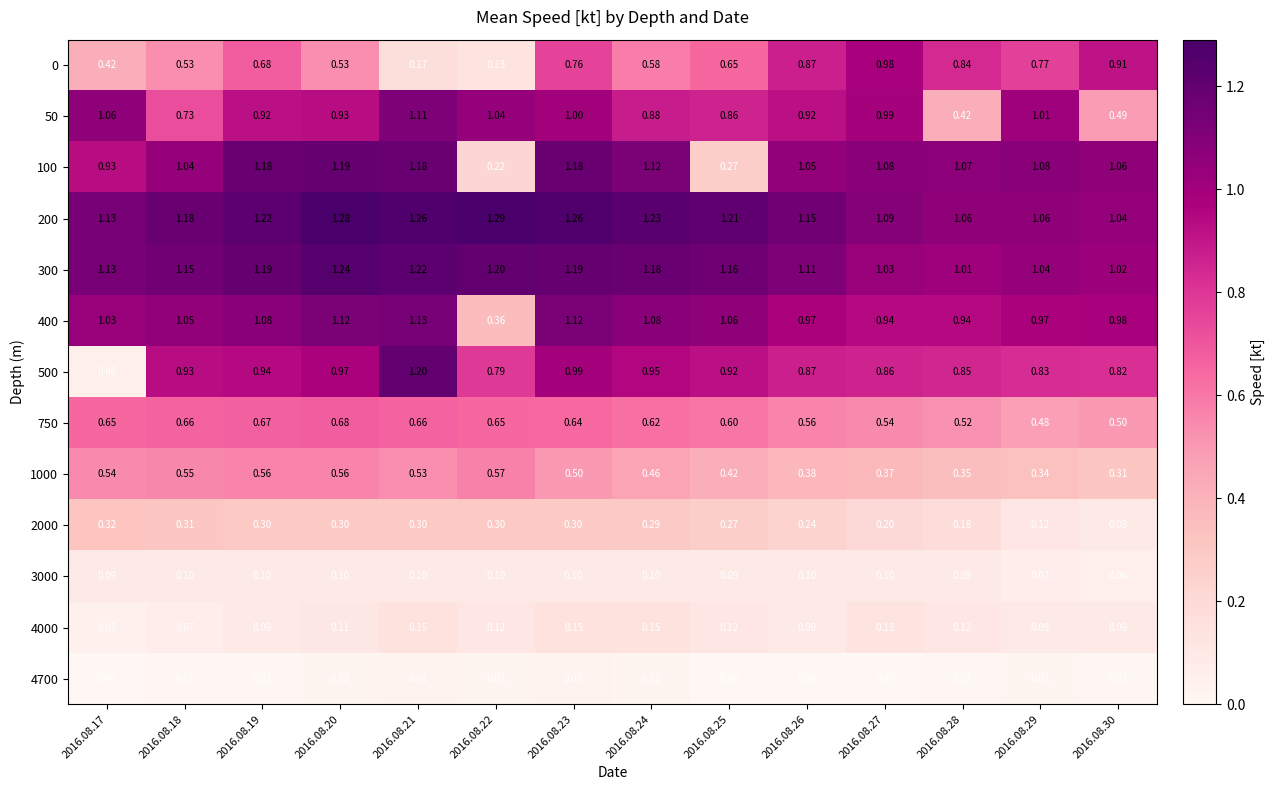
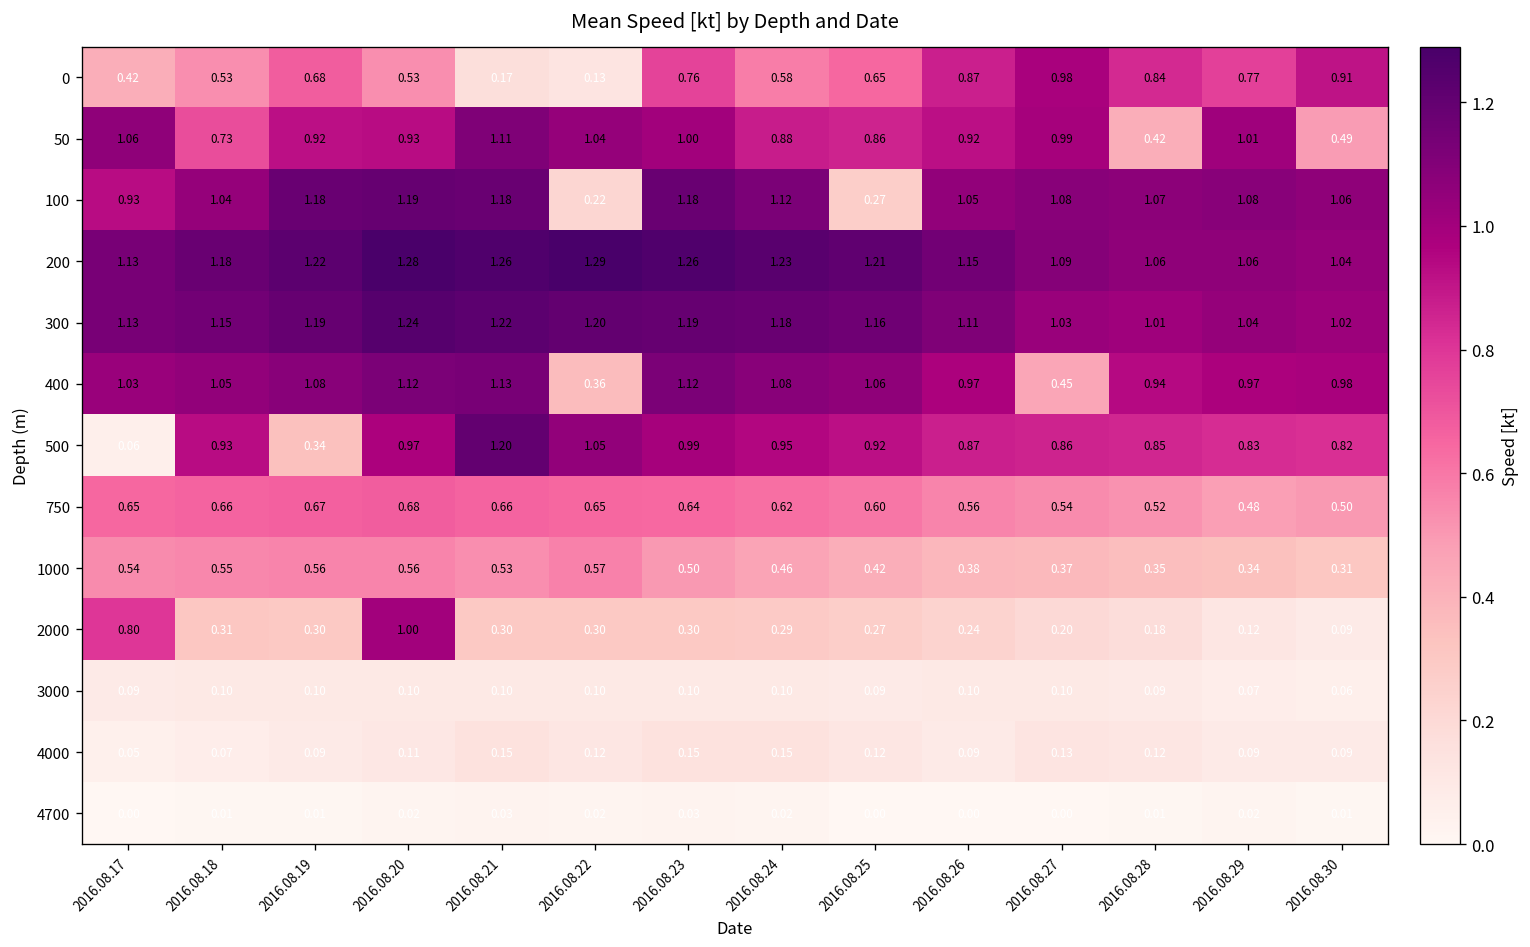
  {
    "0": {
      "2016.08.17": 0.42,
      "2016.08.18": 0.53,
      "2016.08.19": 0.68,
      "2016.08.20": 0.53,
      "2016.08.23": 0.76,
      "2016.08.24": 0.58,
      "2016.08.25": 0.65,
      "2016.08.26": 0.87,
      "2016.08.27": 0.98,
      "2016.08.28": 0.84,
      "2016.08.29": 0.77,
      "2016.08.30": 0.91
    },
    "50": {
      "2016.08.17": 1.06,
      "2016.08.18": 0.73,
      "2016.08.19": 0.92,
      "2016.08.20": 0.93,
      "2016.08.21": 1.11,
      "2016.08.22": 1.04,
      "2016.08.23": 1.00,
      "2016.08.24": 0.88,
      "2016.08.25": 0.86,
      "2016.08.26": 0.92,
      "2016.08.27": 0.99,
      "2016.08.28": 0.42,
      "2016.08.29": 1.01,
      "2016.08.30": 0.49
    },
    "100": {
      "2016.08.17": 0.93,
      "2016.08.18": 1.04,
      "2016.08.19": 1.18,
      "2016.08.20": 1.19,
      "2016.08.21": 1.18,
      "2016.08.23": 1.18,
      "2016.08.24": 1.12,
      "2016.08.25": 0.27,
      "2016.08.26": 1.05,
      "2016.08.27": 1.08,
      "2016.08.28": 1.07,
      "2016.08.29": 1.08,
      "2016.08.30": 1.06
    },
    "200": {
      "2016.08.17": 1.13,
      "2016.08.18": 1.18,
      "2016.08.19": 1.22,
      "2016.08.20": 1.28,
      "2016.08.21": 1.26,
      "2016.08.22": 1.29,
      "2016.08.23": 1.26,
      "2016.08.24": 1.23,
      "2016.08.25": 1.21,
      "2016.08.26": 1.15,
      "2016.08.27": 1.09,
      "2016.08.28": 1.06,
      "2016.08.29": 1.06,
      "2016.08.30": 1.04
    },
    "300": {
      "2016.08.17": 1.13,
      "2016.08.18": 1.15,
      "2016.08.19": 1.19,
      "2016.08.20": 1.24,
      "2016.08.21": 1.22,
      "2016.08.22": 1.20,
      "2016.08.23": 1.19,
      "2016.08.24": 1.18,
      "2016.08.25": 1.16,
      "2016.08.26": 1.11,
      "2016.08.27": 1.03,
      "2016.08.28": 1.01,
      "2016.08.29": 1.04,
      "2016.08.30": 1.02
    },
    "400": {
      "2016.08.17": 1.03,
      "2016.08.18": 1.05,
      "2016.08.19": 1.08,
      "2016.08.20": 1.12,
      "2016.08.21": 1.13,
      "2016.08.22": 0.36,
      "2016.08.23": 1.12,
      "2016.08.24": 1.08,
      "2016.08.25": 1.06,
      "2016.08.26": 0.97,
-     "2016.08.27": 0.94,
+     "2016.08.27": 0.45,
      "2016.08.28": 0.94,
      "2016.08.29": 0.97,
      "2016.08.30": 0.98
    },
    "500": {
      "2016.08.18": 0.93,
-     "2016.08.19": 0.94,
+     "2016.08.19": 0.34,
      "2016.08.20": 0.97,
      "2016.08.21": 1.20,
-     "2016.08.22": 0.79,
+     "2016.08.22": 1.05,
      "2016.08.23": 0.99,
      "2016.08.24": 0.95,
      "2016.08.25": 0.92,
      "2016.08.26": 0.87,
      "2016.08.27": 0.86,
      "2016.08.28": 0.85,
      "2016.08.29": 0.83,
      "2016.08.30": 0.82
    },
    "750": {
      "2016.08.17": 0.65,
      "2016.08.18": 0.66,
      "2016.08.19": 0.67,
      "2016.08.20": 0.68,
      "2016.08.21": 0.66,
      "2016.08.22": 0.65,
      "2016.08.23": 0.64,
      "2016.08.24": 0.62,
      "2016.08.25": 0.60,
      "2016.08.26": 0.56,
      "2016.08.27": 0.54,
      "2016.08.28": 0.52,
      "2016.08.29": 0.48,
      "2016.08.30": 0.50
    },
    "1000": {
      "2016.08.17": 0.54,
      "2016.08.18": 0.55,
      "2016.08.19": 0.56,
      "2016.08.20": 0.56,
      "2016.08.21": 0.53,
      "2016.08.22": 0.57,
      "2016.08.23": 0.50,
      "2016.08.24": 0.46,
      "2016.08.25": 0.42,
      "2016.08.26": 0.38,
      "2016.08.27": 0.37,
      "2016.08.28": 0.35,
      "2016.08.29": 0.34,
      "2016.08.30": 0.31
    },
    "2000": {
-     "2016.08.17": 0.32,
+     "2016.08.17": 0.80,
      "2016.08.18": 0.31,
      "2016.08.19": 0.30,
-     "2016.08.20": 0.30,
+     "2016.08.20": 1.00,
      "2016.08.21": 0.30,
      "2016.08.22": 0.30,
      "2016.08.23": 0.30,
      "2016.08.24": 0.29,
      "2016.08.25": 0.27,
      "2016.08.26": 0.24
    }
  }
